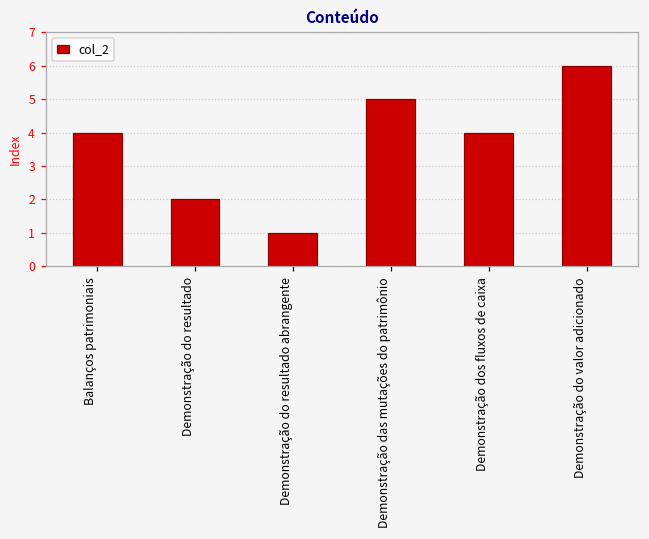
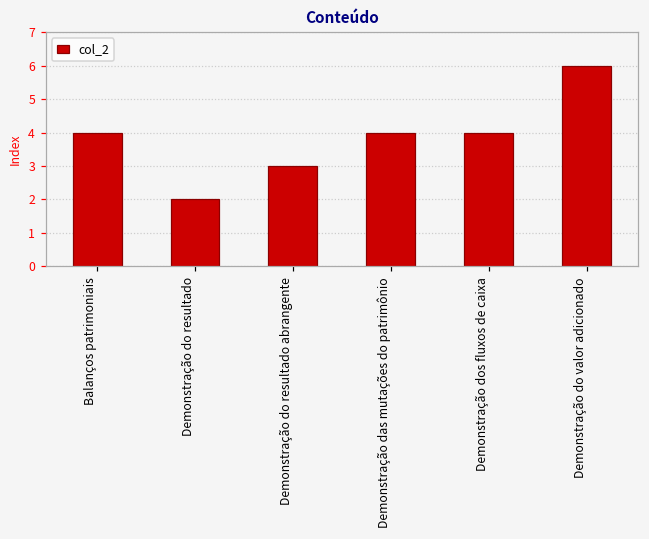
  {
    "Balanços patrimoniais": 4,
    "Demonstração do resultado": 2,
-   "Demonstração do resultado abrangente": 1,
-   "Demonstração das mutações do patrimônio": 5,
+   "Demonstração do resultado abrangente": 3,
+   "Demonstração das mutações do patrimônio": 4,
    "Demonstração dos fluxos de caixa": 4,
    "Demonstração do valor adicionado": 6
  }
